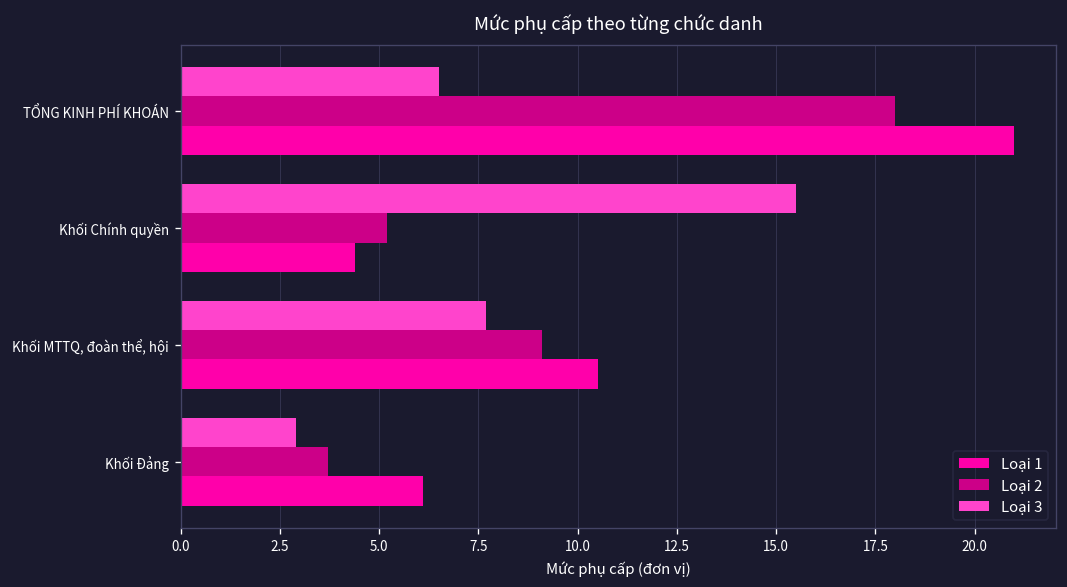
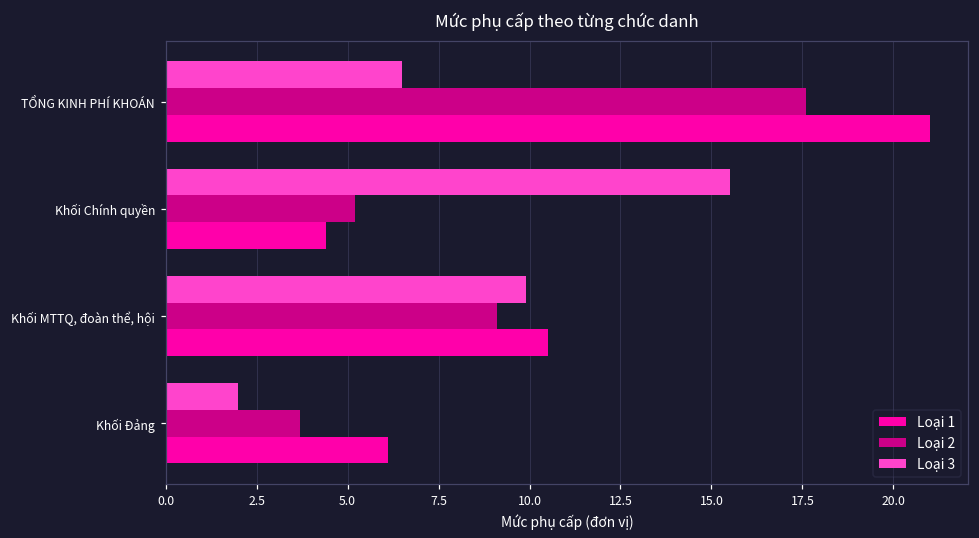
  {
    "Loại 1": {
      "TỔNG KINH PHÍ KHOÁN": 21.0,
      "Khối Chính quyền": 4.4,
      "Khối MTTQ, đoàn thể, hội": 10.5,
      "Khối Đảng": 6.1
    },
    "Loại 2": {
-     "TỔNG KINH PHÍ KHOÁN": 18.0,
+     "TỔNG KINH PHÍ KHOÁN": 17.6,
      "Khối Chính quyền": 5.2,
      "Khối MTTQ, đoàn thể, hội": 9.1,
      "Khối Đảng": 3.7
    },
    "Loại 3": {
      "TỔNG KINH PHÍ KHOÁN": 6.5,
      "Khối Chính quyền": 15.5,
-     "Khối MTTQ, đoàn thể, hội": 7.7,
-     "Khối Đảng": 2.9
+     "Khối MTTQ, đoàn thể, hội": 9.9,
+     "Khối Đảng": 2.0
    }
  }
